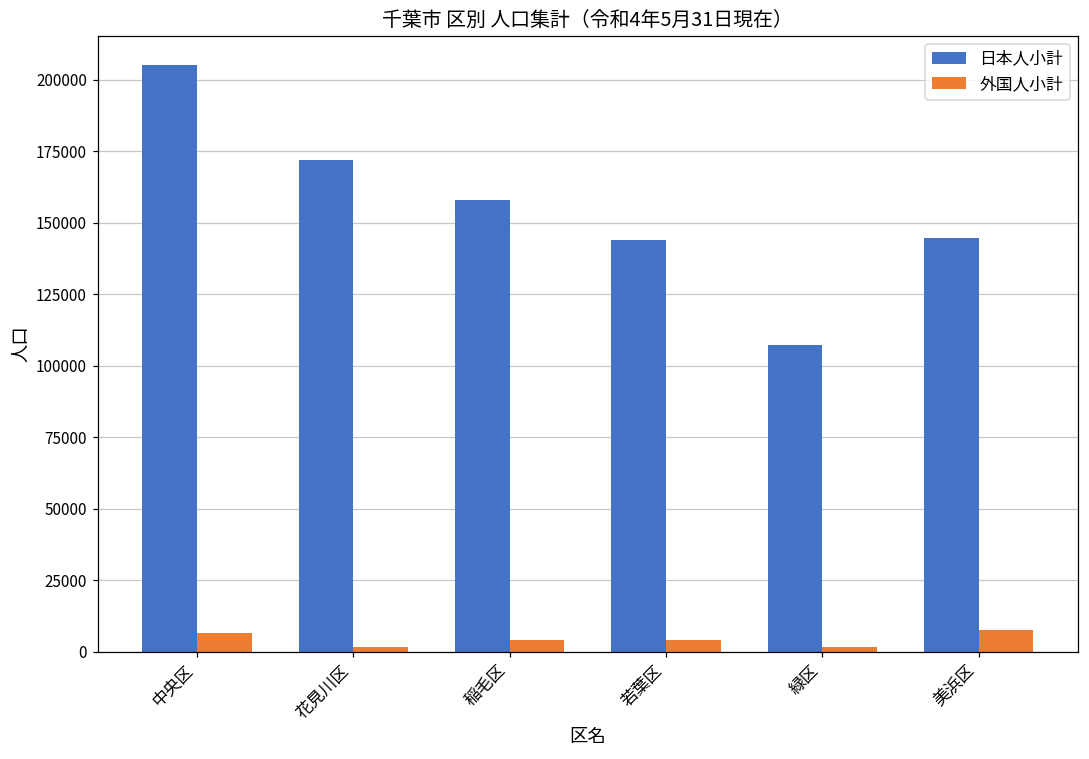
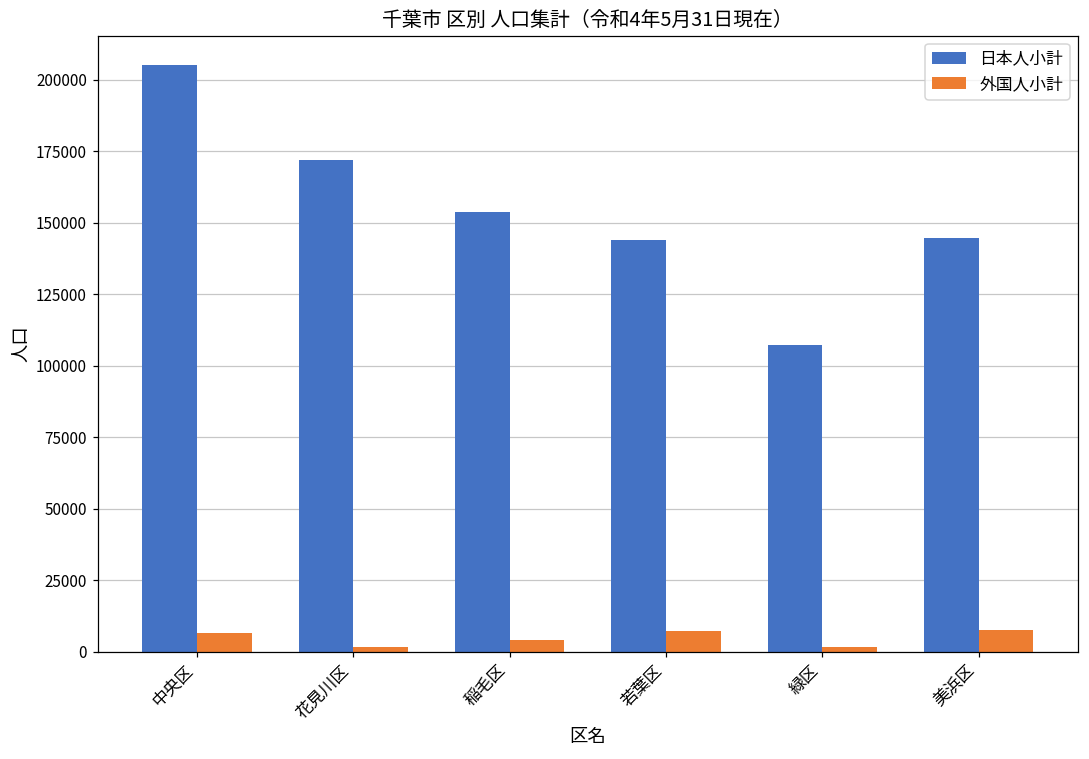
  {
    "日本人小計": {
      "中央区": 205000,
      "花見川区": 172000,
-     "稲毛区": 158000,
+     "稲毛区": 154000,
      "若葉区": 144000,
      "緑区": 107000,
      "美浜区": 145000
    },
    "外国人小計": {
      "中央区": 7000,
      "花見川区": 2000,
      "稲毛区": 4000,
-     "若葉区": 4000,
+     "若葉区": 7000,
      "緑区": 2000,
      "美浜区": 8000
    }
  }
